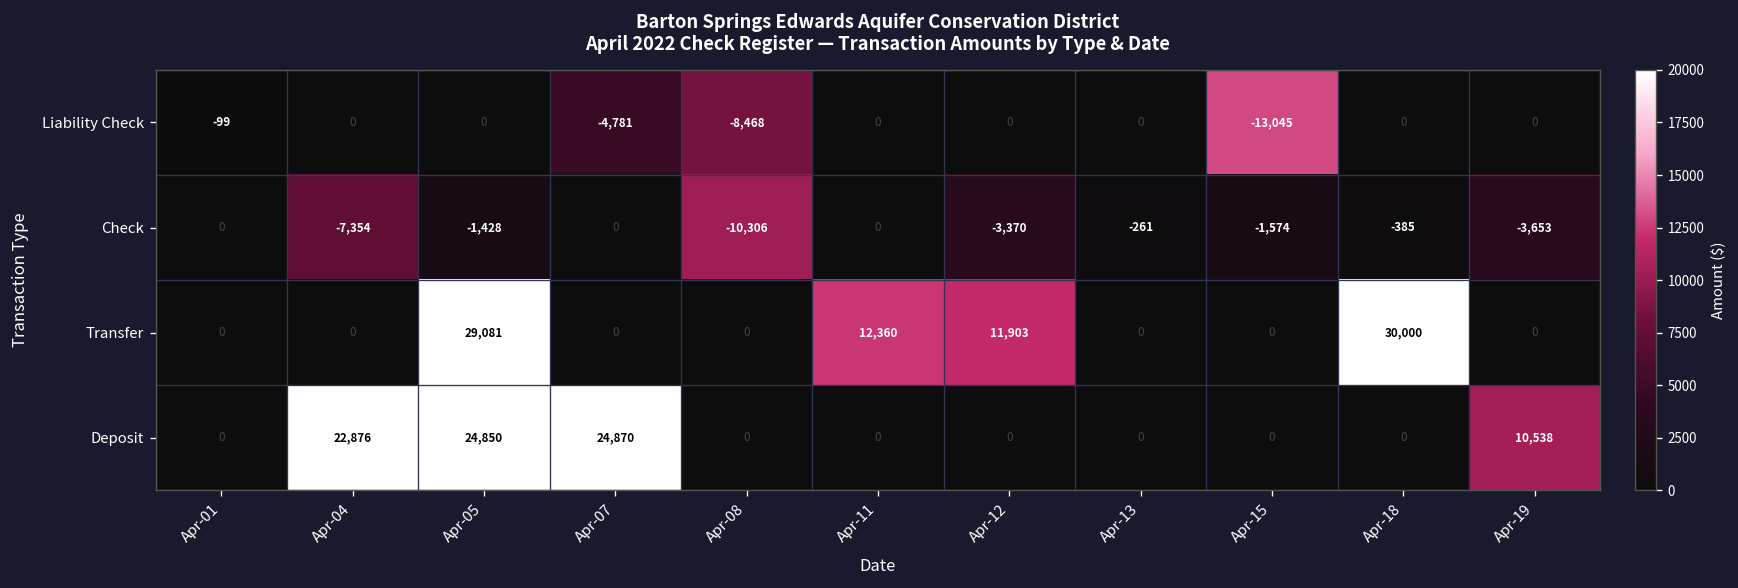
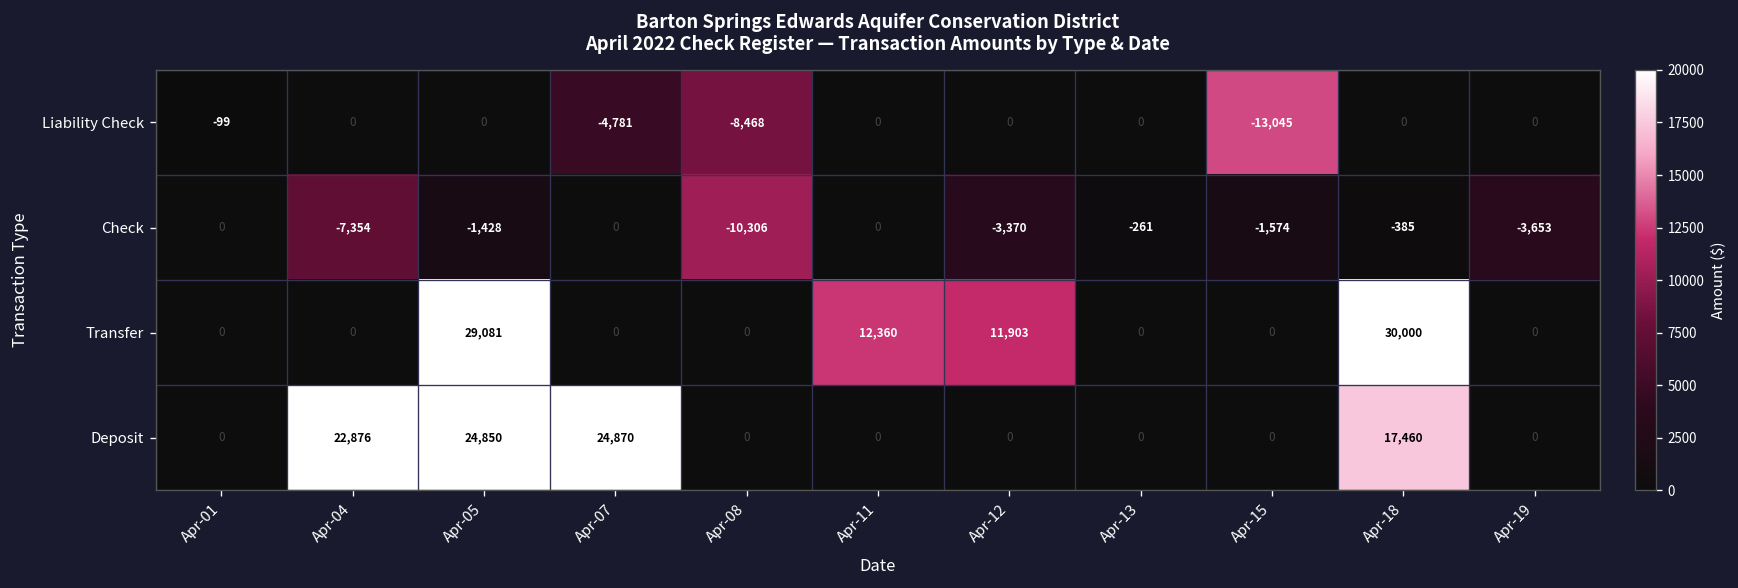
  {
    "Liability Check": {
      "Apr-01": "-99",
      "Apr-04": "0",
      "Apr-05": "0",
      "Apr-07": "-4,781",
      "Apr-08": "-8,468",
      "Apr-11": "0",
      "Apr-12": "0",
      "Apr-13": "0",
      "Apr-15": "-13,045",
      "Apr-18": "0",
      "Apr-19": "0"
    },
    "Check": {
      "Apr-01": "0",
      "Apr-04": "-7,354",
      "Apr-05": "-1,428",
      "Apr-07": "0",
      "Apr-08": "-10,306",
      "Apr-11": "0",
      "Apr-12": "-3,370",
      "Apr-13": "-261",
      "Apr-15": "-1,574",
      "Apr-18": "-385",
      "Apr-19": "-3,653"
    },
    "Transfer": {
      "Apr-01": "0",
      "Apr-04": "0",
      "Apr-05": "29,081",
      "Apr-07": "0",
      "Apr-08": "0",
      "Apr-11": "12,360",
      "Apr-12": "11,903",
      "Apr-13": "0",
      "Apr-15": "0",
      "Apr-18": "30,000",
      "Apr-19": "0"
    },
    "Deposit": {
      "Apr-01": "0",
      "Apr-04": "22,876",
      "Apr-05": "24,850",
      "Apr-07": "24,870",
      "Apr-08": "0",
      "Apr-11": "0",
      "Apr-12": "0",
      "Apr-13": "0",
      "Apr-15": "0",
-     "Apr-18": "0",
-     "Apr-19": "10,538"
+     "Apr-18": "17,460",
+     "Apr-19": "0"
    }
  }
